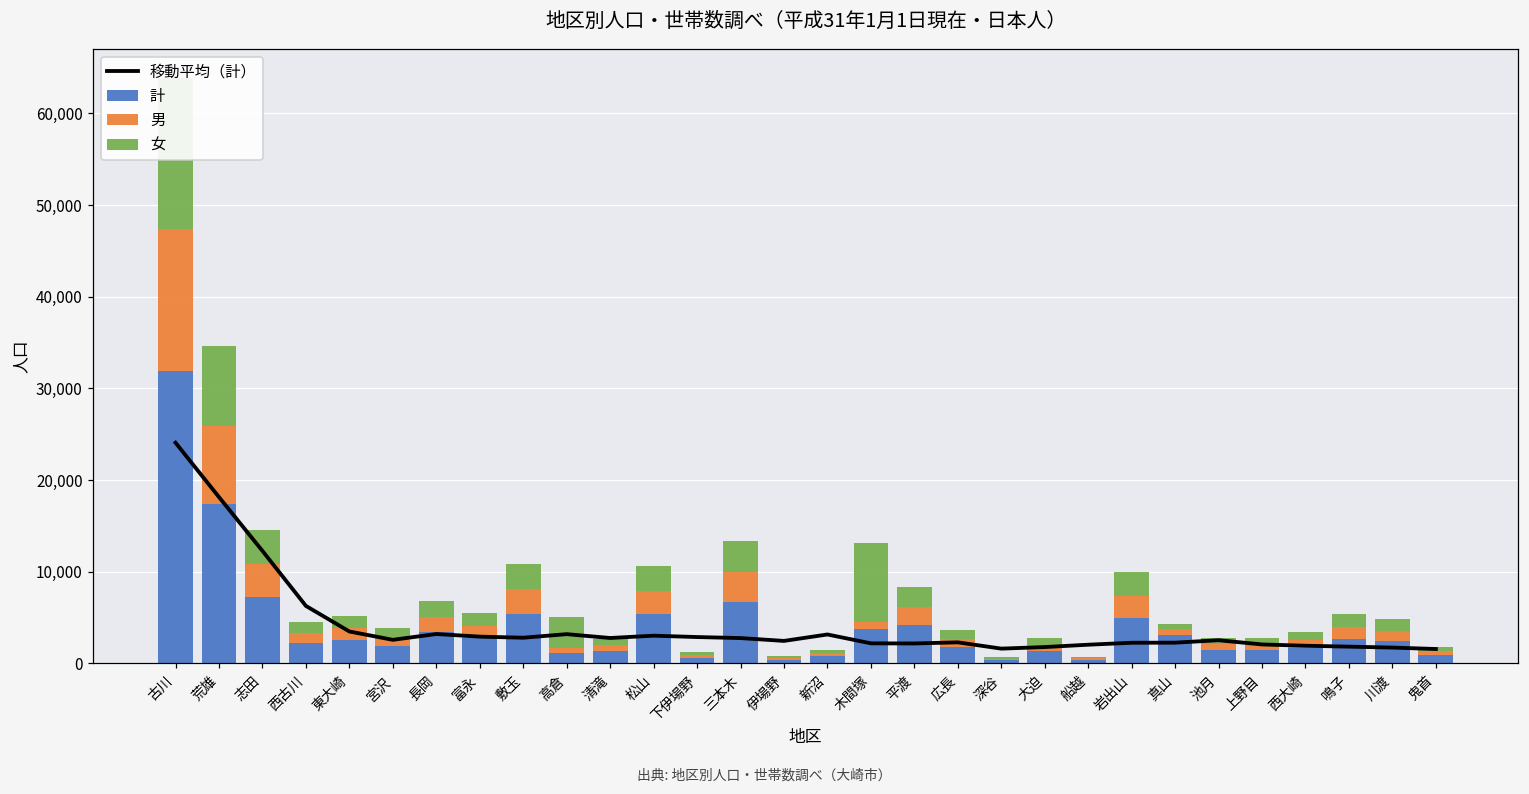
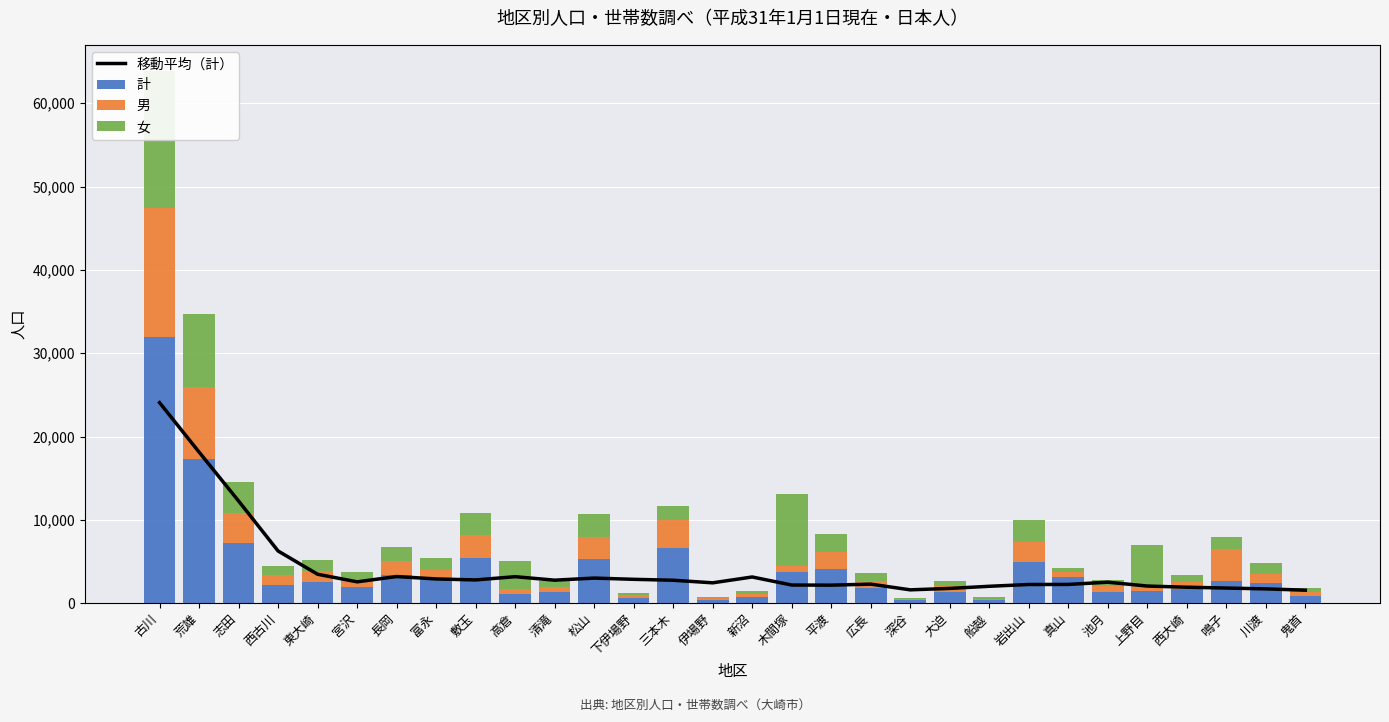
  {
    "移動平均（計）": {
      "古川": "24,000",
      "荒雄": "18,000",
      "志田": "12,000",
      "西古川": "6,000",
      "東大崎": "3,000",
      "宮沢": "3,000",
      "長岡": "3,000",
      "富永": "3,000",
      "敷玉": "3,000",
      "高倉": "3,000",
      "清滝": "3,000",
      "松山": "3,000",
      "下伊場野": "3,000",
      "三本木": "3,000",
      "伊場野": "2,000",
      "新沼": "3,000",
      "木間塚": "2,000",
      "平渡": "2,000",
      "広長": "2,000",
      "深谷": "2,000",
      "大迫": "2,000",
      "船越": "2,000",
      "岩出山": "2,000",
      "真山": "2,000",
      "池月": "3,000",
      "上野目": "2,000",
      "西大崎": "2,000",
      "鳴子": "2,000",
      "川渡": "2,000",
      "鬼首": "2,000"
    },
    "計": {
      "古川": "32,000",
      "荒雄": "17,000",
      "志田": "7,000",
      "西古川": "2,000",
      "東大崎": "3,000",
      "宮沢": "2,000",
      "長岡": "3,000",
      "富永": "3,000",
      "敷玉": "5,000",
      "高倉": "1,000",
      "清滝": "1,000",
      "松山": "5,000",
      "下伊場野": "1,000",
      "三本木": "7,000",
      "伊場野": "0",
      "新沼": "1,000",
      "木間塚": "4,000",
      "平渡": "4,000",
      "広長": "2,000",
      "深谷": "0",
      "大迫": "1,000",
      "船越": "0",
      "岩出山": "5,000",
      "真山": "3,000",
      "池月": "1,000",
      "上野目": "1,000",
      "西大崎": "2,000",
      "鳴子": "3,000",
      "川渡": "2,000",
      "鬼首": "1,000"
    },
    "男": {
      "古川": "16,000",
      "荒雄": "9,000",
      "志田": "4,000",
      "西古川": "1,000",
      "東大崎": "1,000",
      "宮沢": "1,000",
      "長岡": "2,000",
      "富永": "1,000",
      "敷玉": "3,000",
      "高倉": "1,000",
      "清滝": "1,000",
      "松山": "3,000",
      "下伊場野": "0",
      "三本木": "3,000",
      "新沼": "0",
      "木間塚": "1,000",
      "平渡": "2,000",
      "広長": "1,000",
      "大迫": "1,000",
      "岩出山": "2,000",
      "真山": "1,000",
      "池月": "1,000",
      "上野目": "1,000",
      "西大崎": "1,000",
-     "鳴子": "1,000",
+     "鳴子": "4,000",
      "川渡": "1,000",
      "鬼首": "0"
    },
    "女": {
      "荒雄": "9,000",
      "志田": "4,000",
      "西古川": "1,000",
      "東大崎": "1,000",
      "宮沢": "1,000",
      "長岡": "2,000",
      "富永": "1,000",
      "敷玉": "3,000",
      "高倉": "3,000",
      "清滝": "1,000",
      "松山": "3,000",
      "下伊場野": "0",
-     "三本木": "3,000",
+     "三本木": "2,000",
      "新沼": "0",
      "木間塚": "9,000",
      "平渡": "2,000",
      "広長": "1,000",
      "大迫": "1,000",
      "岩出山": "3,000",
      "真山": "1,000",
      "池月": "1,000",
-     "上野目": "1,000",
+     "上野目": "5,000",
      "西大崎": "1,000",
      "鳴子": "1,000",
      "川渡": "1,000",
      "鬼首": "0"
    }
  }
